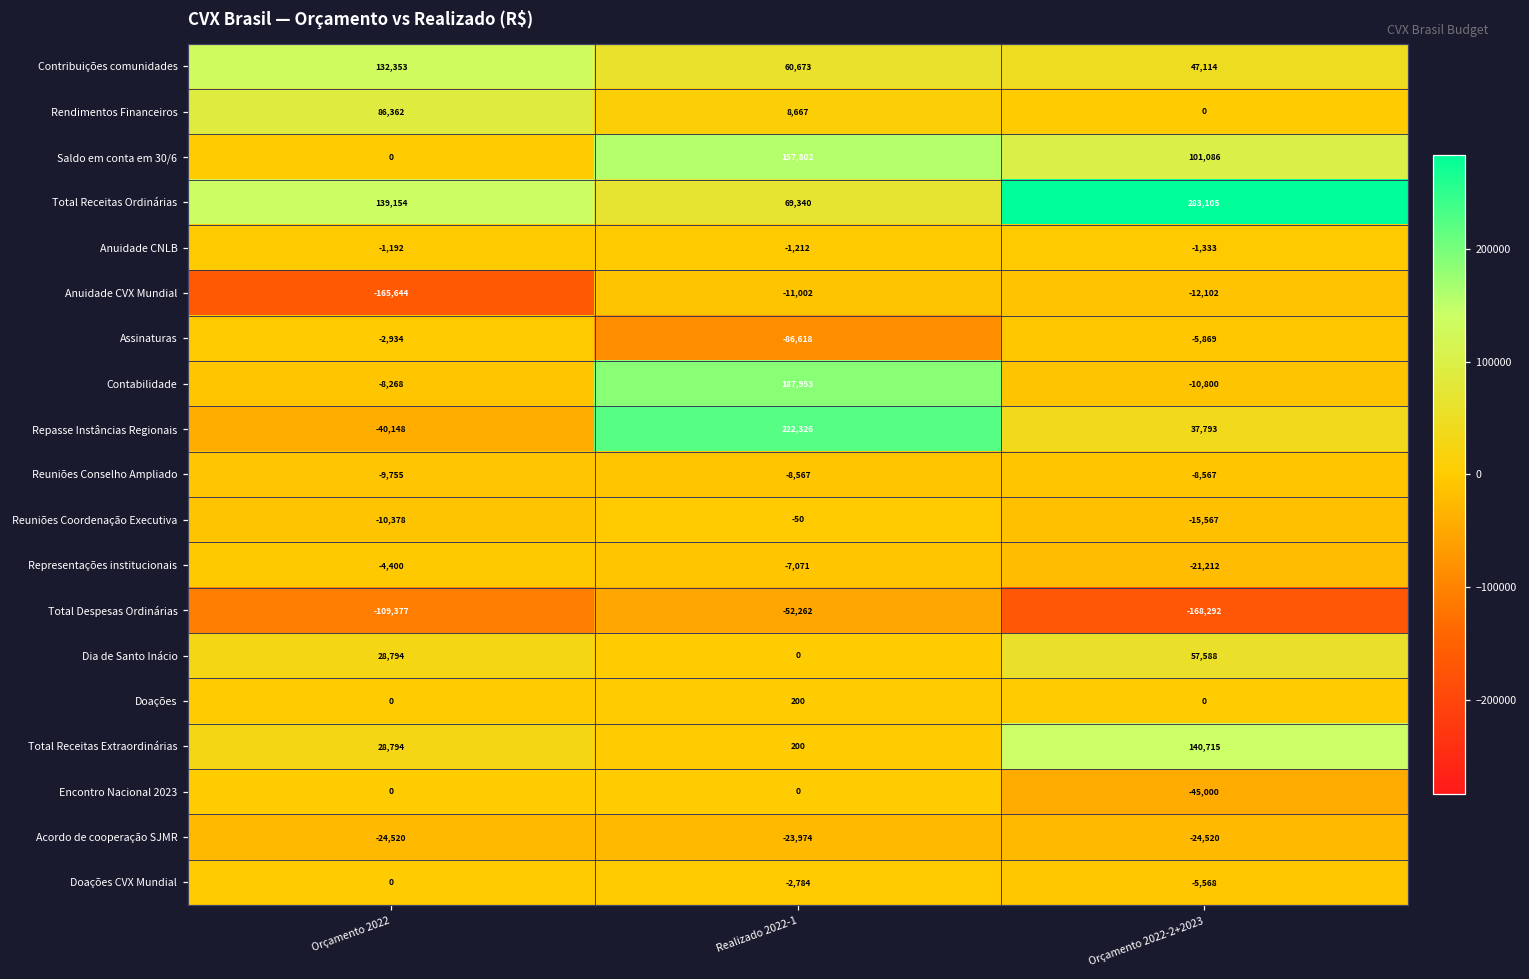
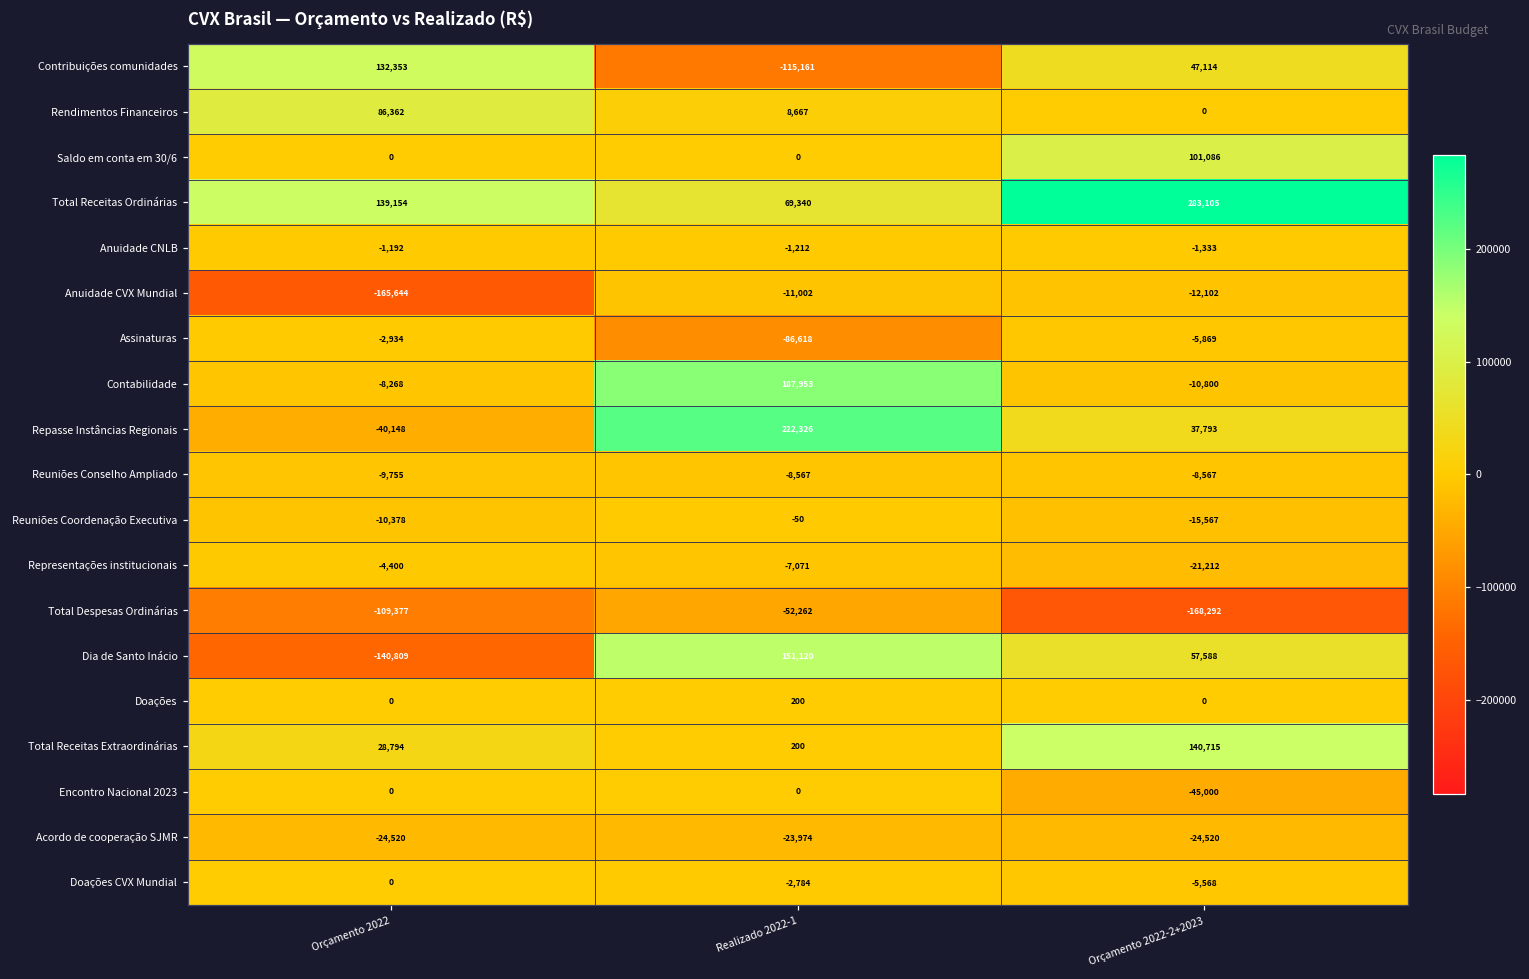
  {
    "Contribuições comunidades": {
      "Orçamento 2022": "132,353",
-     "Realizado 2022-1": "60,673",
+     "Realizado 2022-1": "-115,161",
      "Orçamento 2022-2+2023": "47,114"
    },
    "Rendimentos Financeiros": {
      "Orçamento 2022": "86,362",
      "Realizado 2022-1": "8,667",
      "Orçamento 2022-2+2023": "0"
    },
    "Saldo em conta em 30/6": {
      "Orçamento 2022": "0",
-     "Realizado 2022-1": "157,802",
+     "Realizado 2022-1": "0",
      "Orçamento 2022-2+2023": "101,086"
    },
    "Total Receitas Ordinárias": {
      "Orçamento 2022": "139,154",
      "Realizado 2022-1": "69,340",
      "Orçamento 2022-2+2023": "283,105"
    },
    "Anuidade CNLB": {
      "Orçamento 2022": "-1,192",
      "Realizado 2022-1": "-1,212",
      "Orçamento 2022-2+2023": "-1,333"
    },
    "Anuidade CVX Mundial": {
      "Orçamento 2022": "-165,644",
      "Realizado 2022-1": "-11,002",
      "Orçamento 2022-2+2023": "-12,102"
    },
    "Assinaturas": {
      "Orçamento 2022": "-2,934",
      "Realizado 2022-1": "-86,618",
      "Orçamento 2022-2+2023": "-5,869"
    },
    "Contabilidade": {
      "Orçamento 2022": "-8,268",
      "Realizado 2022-1": "187,953",
      "Orçamento 2022-2+2023": "-10,800"
    },
    "Repasse Instâncias Regionais": {
      "Orçamento 2022": "-40,148",
      "Realizado 2022-1": "222,326",
      "Orçamento 2022-2+2023": "37,793"
    },
    "Reuniões Conselho Ampliado": {
      "Orçamento 2022": "-9,755",
      "Realizado 2022-1": "-8,567",
      "Orçamento 2022-2+2023": "-8,567"
    },
    "Reuniões Coordenação Executiva": {
      "Orçamento 2022": "-10,378",
      "Realizado 2022-1": "-50",
      "Orçamento 2022-2+2023": "-15,567"
    },
    "Representações institucionais": {
      "Orçamento 2022": "-4,400",
      "Realizado 2022-1": "-7,071",
      "Orçamento 2022-2+2023": "-21,212"
    },
    "Total Despesas Ordinárias": {
      "Orçamento 2022": "-109,377",
      "Realizado 2022-1": "-52,262",
      "Orçamento 2022-2+2023": "-168,292"
    },
    "Dia de Santo Inácio": {
-     "Orçamento 2022": "28,794",
-     "Realizado 2022-1": "0",
+     "Orçamento 2022": "-140,809",
+     "Realizado 2022-1": "151,120",
      "Orçamento 2022-2+2023": "57,588"
    },
    "Doações": {
      "Orçamento 2022": "0",
      "Realizado 2022-1": "200",
      "Orçamento 2022-2+2023": "0"
    },
    "Total Receitas Extraordinárias": {
      "Orçamento 2022": "28,794",
      "Realizado 2022-1": "200",
      "Orçamento 2022-2+2023": "140,715"
    },
    "Encontro Nacional 2023": {
      "Orçamento 2022": "0",
      "Realizado 2022-1": "0",
      "Orçamento 2022-2+2023": "-45,000"
    },
    "Acordo de cooperação SJMR": {
      "Orçamento 2022": "-24,520",
      "Realizado 2022-1": "-23,974",
      "Orçamento 2022-2+2023": "-24,520"
    },
    "Doações CVX Mundial": {
      "Orçamento 2022": "0",
      "Realizado 2022-1": "-2,784",
      "Orçamento 2022-2+2023": "-5,568"
    }
  }
